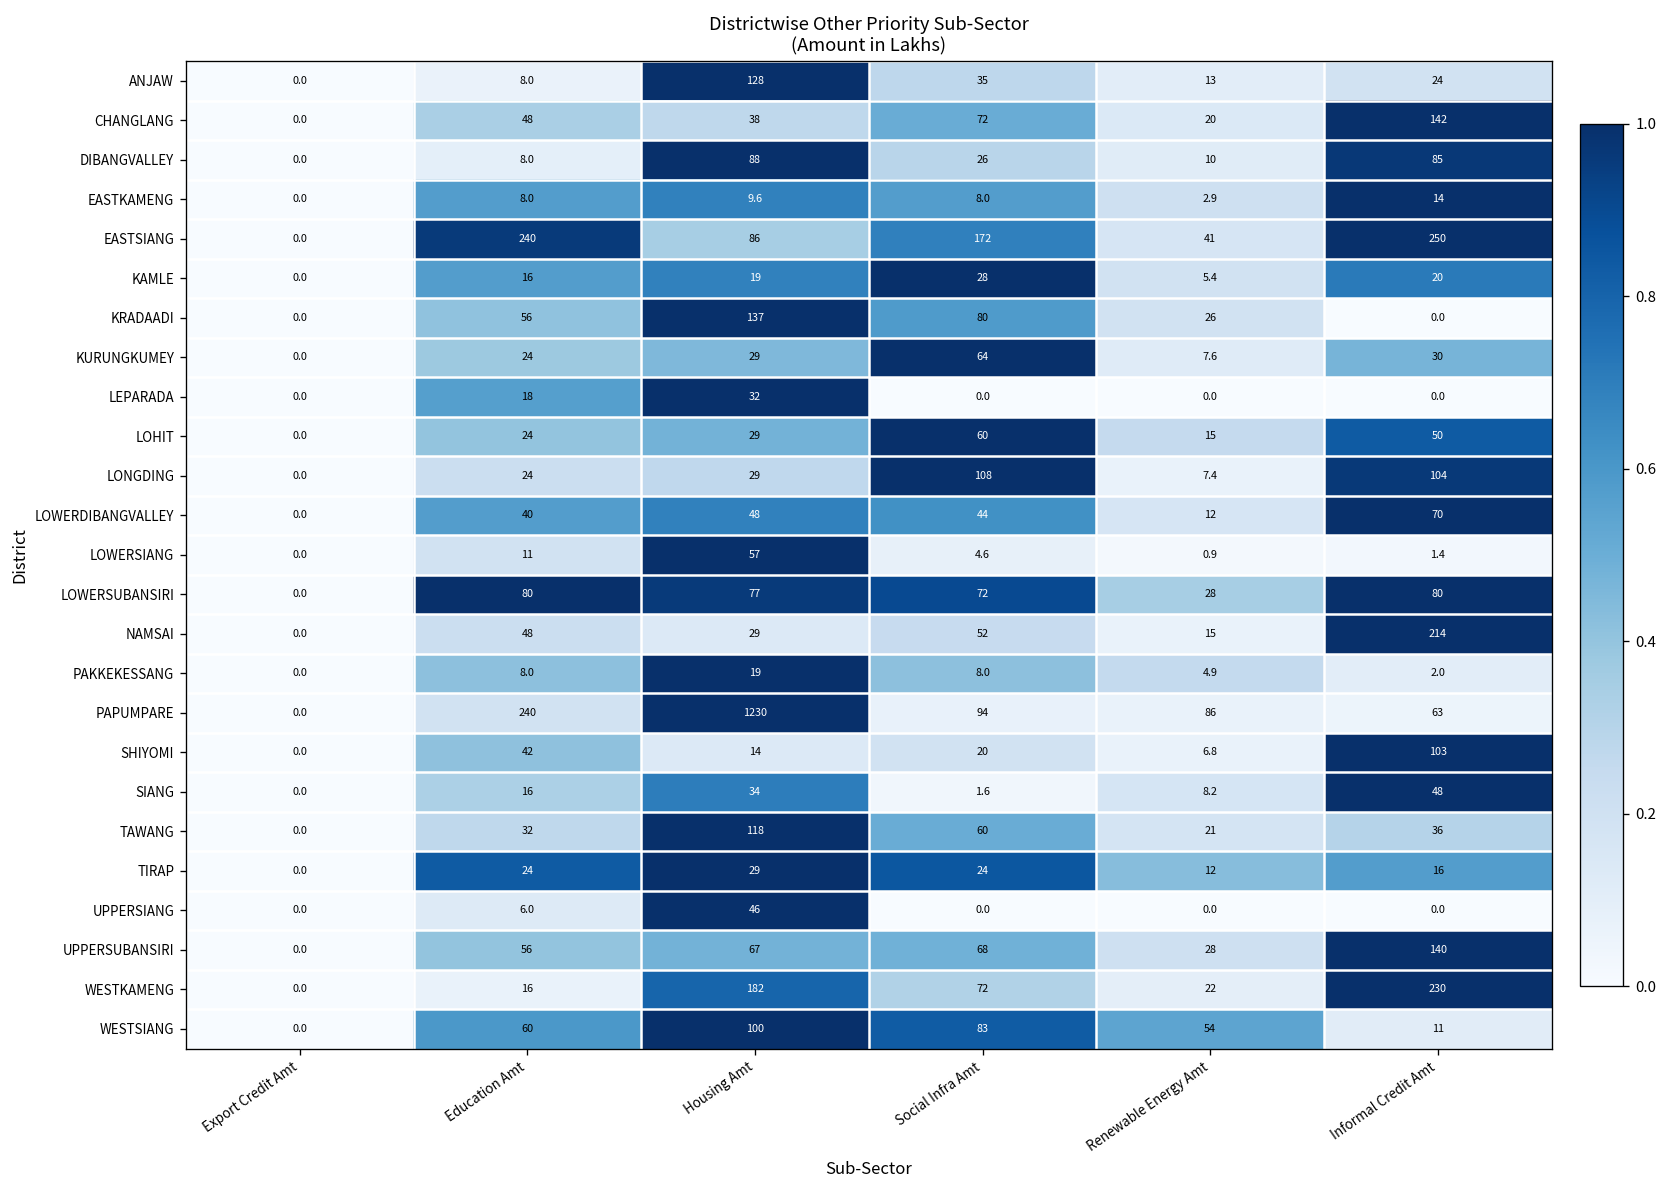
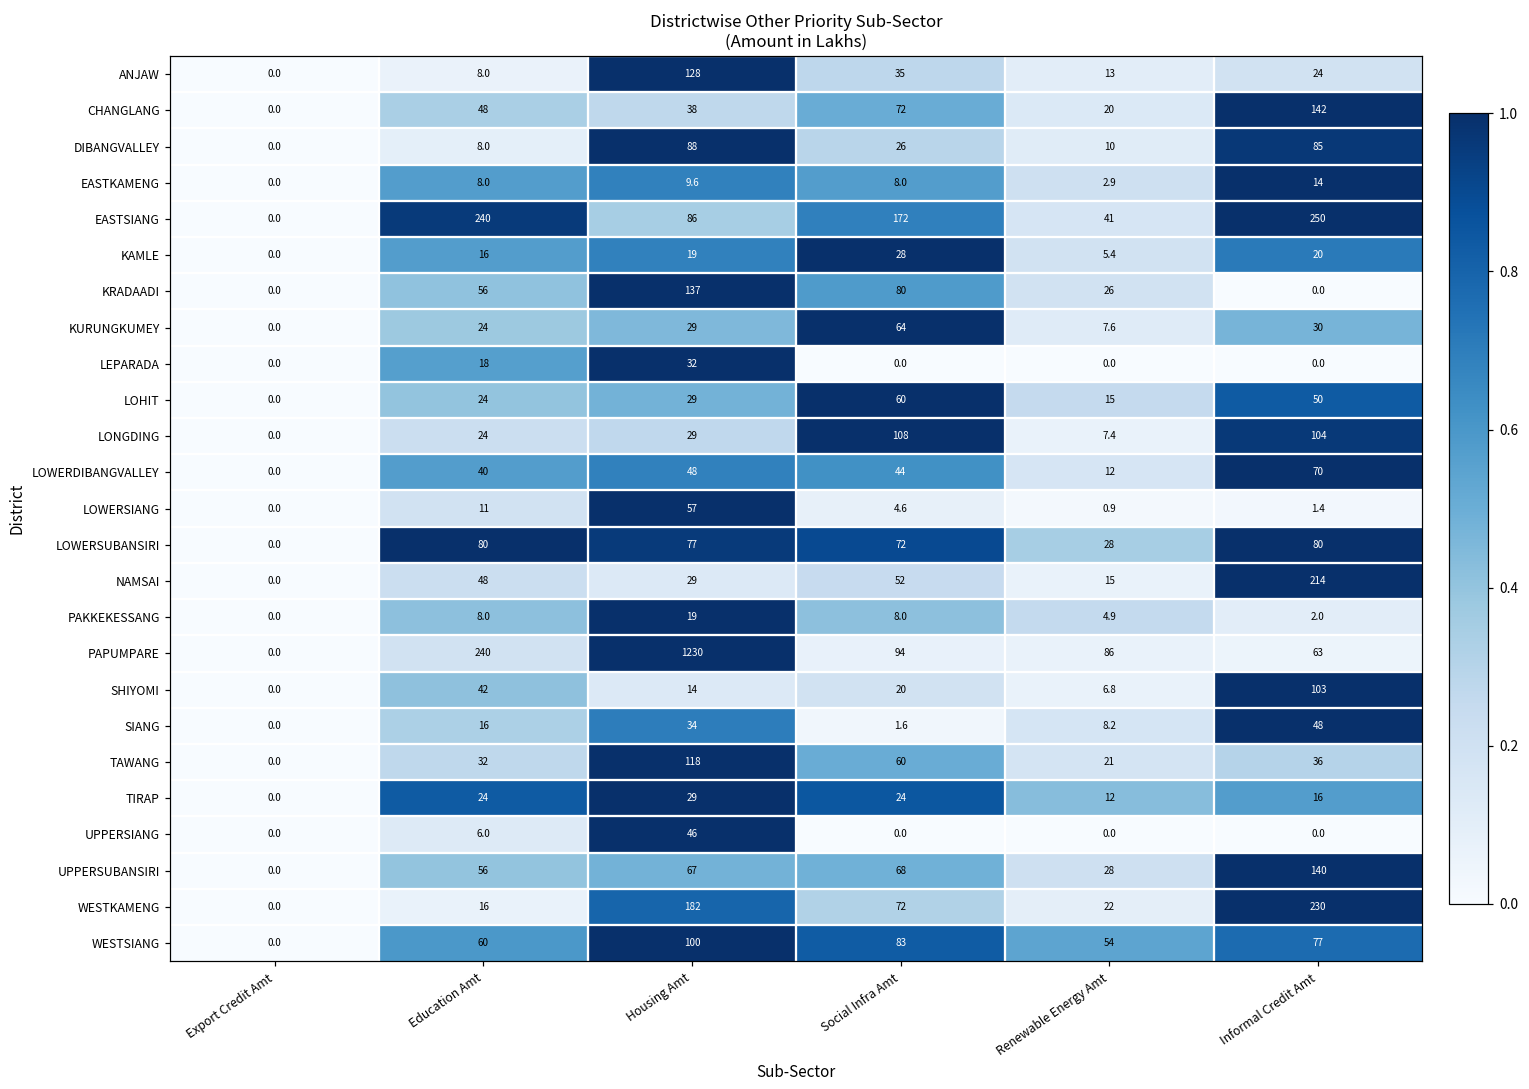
  {
    "ANJAW": {
      "Export Credit Amt": 0.0,
      "Education Amt": 8.0,
      "Housing Amt": 128,
      "Social Infra Amt": 35,
      "Renewable Energy Amt": 13,
      "Informal Credit Amt": 24
    },
    "CHANGLANG": {
      "Export Credit Amt": 0.0,
      "Education Amt": 48,
      "Housing Amt": 38,
      "Social Infra Amt": 72,
      "Renewable Energy Amt": 20,
      "Informal Credit Amt": 142
    },
    "DIBANGVALLEY": {
      "Export Credit Amt": 0.0,
      "Education Amt": 8.0,
      "Housing Amt": 88,
      "Social Infra Amt": 26,
      "Renewable Energy Amt": 10,
      "Informal Credit Amt": 85
    },
    "EASTKAMENG": {
      "Export Credit Amt": 0.0,
      "Education Amt": 8.0,
      "Housing Amt": 9.6,
      "Social Infra Amt": 8.0,
      "Renewable Energy Amt": 2.9,
      "Informal Credit Amt": 14
    },
    "EASTSIANG": {
      "Export Credit Amt": 0.0,
      "Education Amt": 240,
      "Housing Amt": 86,
      "Social Infra Amt": 172,
      "Renewable Energy Amt": 41,
      "Informal Credit Amt": 250
    },
    "KAMLE": {
      "Export Credit Amt": 0.0,
      "Education Amt": 16,
      "Housing Amt": 19,
      "Social Infra Amt": 28,
      "Renewable Energy Amt": 5.4,
      "Informal Credit Amt": 20
    },
    "KRADAADI": {
      "Export Credit Amt": 0.0,
      "Education Amt": 56,
      "Housing Amt": 137,
      "Social Infra Amt": 80,
      "Renewable Energy Amt": 26,
      "Informal Credit Amt": 0.0
    },
    "KURUNGKUMEY": {
      "Export Credit Amt": 0.0,
      "Education Amt": 24,
      "Housing Amt": 29,
      "Social Infra Amt": 64,
      "Renewable Energy Amt": 7.6,
      "Informal Credit Amt": 30
    },
    "LEPARADA": {
      "Export Credit Amt": 0.0,
      "Education Amt": 18,
      "Housing Amt": 32,
      "Social Infra Amt": 0.0,
      "Renewable Energy Amt": 0.0,
      "Informal Credit Amt": 0.0
    },
    "LOHIT": {
      "Export Credit Amt": 0.0,
      "Education Amt": 24,
      "Housing Amt": 29,
      "Social Infra Amt": 60,
      "Renewable Energy Amt": 15,
      "Informal Credit Amt": 50
    },
    "LONGDING": {
      "Export Credit Amt": 0.0,
      "Education Amt": 24,
      "Housing Amt": 29,
      "Social Infra Amt": 108,
      "Renewable Energy Amt": 7.4,
      "Informal Credit Amt": 104
    },
    "LOWERDIBANGVALLEY": {
      "Export Credit Amt": 0.0,
      "Education Amt": 40,
      "Housing Amt": 48,
      "Social Infra Amt": 44,
      "Renewable Energy Amt": 12,
      "Informal Credit Amt": 70
    },
    "LOWERSIANG": {
      "Export Credit Amt": 0.0,
      "Education Amt": 11,
      "Housing Amt": 57,
      "Social Infra Amt": 4.6,
      "Renewable Energy Amt": 0.9,
      "Informal Credit Amt": 1.4
    },
    "LOWERSUBANSIRI": {
      "Export Credit Amt": 0.0,
      "Education Amt": 80,
      "Housing Amt": 77,
      "Social Infra Amt": 72,
      "Renewable Energy Amt": 28,
      "Informal Credit Amt": 80
    },
    "NAMSAI": {
      "Export Credit Amt": 0.0,
      "Education Amt": 48,
      "Housing Amt": 29,
      "Social Infra Amt": 52,
      "Renewable Energy Amt": 15,
      "Informal Credit Amt": 214
    },
    "PAKKEKESSANG": {
      "Export Credit Amt": 0.0,
      "Education Amt": 8.0,
      "Housing Amt": 19,
      "Social Infra Amt": 8.0,
      "Renewable Energy Amt": 4.9,
      "Informal Credit Amt": 2.0
    },
    "PAPUMPARE": {
      "Export Credit Amt": 0.0,
      "Education Amt": 240,
      "Housing Amt": 1230,
      "Social Infra Amt": 94,
      "Renewable Energy Amt": 86,
      "Informal Credit Amt": 63
    },
    "SHIYOMI": {
      "Export Credit Amt": 0.0,
      "Education Amt": 42,
      "Housing Amt": 14,
      "Social Infra Amt": 20,
      "Renewable Energy Amt": 6.8,
      "Informal Credit Amt": 103
    },
    "SIANG": {
      "Export Credit Amt": 0.0,
      "Education Amt": 16,
      "Housing Amt": 34,
      "Social Infra Amt": 1.6,
      "Renewable Energy Amt": 8.2,
      "Informal Credit Amt": 48
    },
    "TAWANG": {
      "Export Credit Amt": 0.0,
      "Education Amt": 32,
      "Housing Amt": 118,
      "Social Infra Amt": 60,
      "Renewable Energy Amt": 21,
      "Informal Credit Amt": 36
    },
    "TIRAP": {
      "Export Credit Amt": 0.0,
      "Education Amt": 24,
      "Housing Amt": 29,
      "Social Infra Amt": 24,
      "Renewable Energy Amt": 12,
      "Informal Credit Amt": 16
    },
    "UPPERSIANG": {
      "Export Credit Amt": 0.0,
      "Education Amt": 6.0,
      "Housing Amt": 46,
      "Social Infra Amt": 0.0,
      "Renewable Energy Amt": 0.0,
      "Informal Credit Amt": 0.0
    },
    "UPPERSUBANSIRI": {
      "Export Credit Amt": 0.0,
      "Education Amt": 56,
      "Housing Amt": 67,
      "Social Infra Amt": 68,
      "Renewable Energy Amt": 28,
      "Informal Credit Amt": 140
    },
    "WESTKAMENG": {
      "Export Credit Amt": 0.0,
      "Education Amt": 16,
      "Housing Amt": 182,
      "Social Infra Amt": 72,
      "Renewable Energy Amt": 22,
      "Informal Credit Amt": 230
    },
    "WESTSIANG": {
      "Export Credit Amt": 0.0,
      "Education Amt": 60,
      "Housing Amt": 100,
      "Social Infra Amt": 83,
      "Renewable Energy Amt": 54,
-     "Informal Credit Amt": 11
+     "Informal Credit Amt": 77
    }
  }
